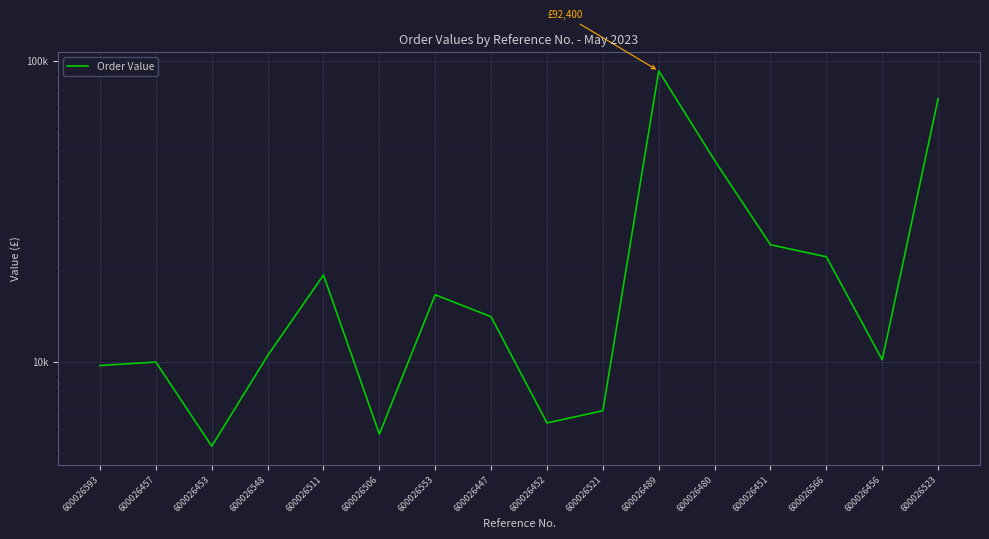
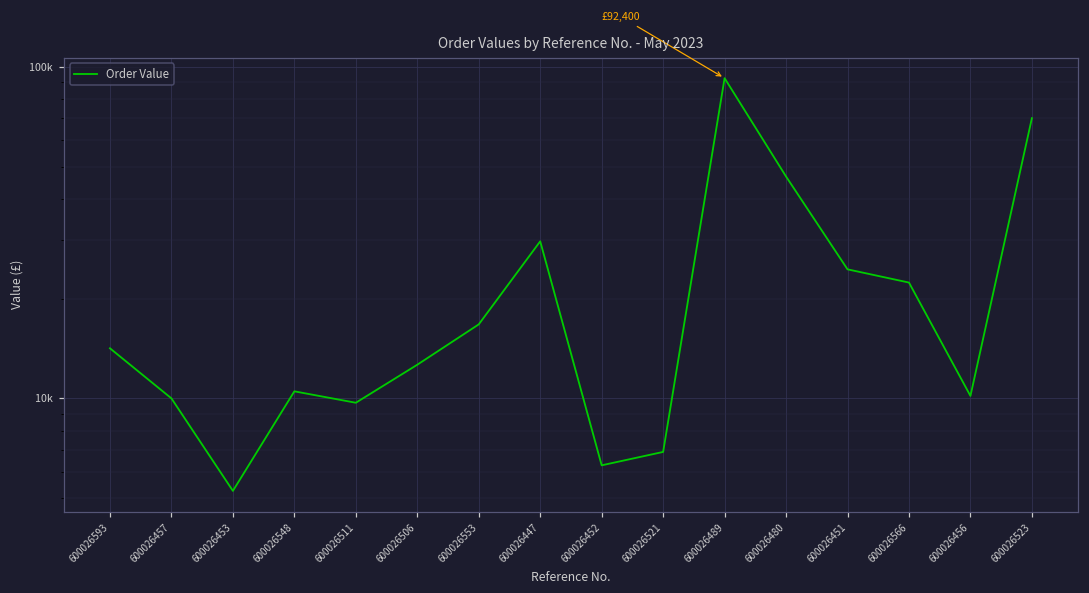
  {
-   "600026593": 9700,
+   "600026593": 14000,
    "600026457": 10000,
    "600026453": 5300,
    "600026548": 10500,
-   "600026511": 19000,
-   "600026506": 5800,
+   "600026511": 9700,
+   "600026506": 12600,
    "600026553": 17000,
-   "600026447": 14000,
+   "600026447": 30000,
    "600026452": 6300,
    "600026521": 6900,
    "600026480": 47000,
    "600026451": 25000,
    "600026566": 22000,
    "600026456": 10200,
-   "600026523": 75000
+   "600026523": 70000
  }
